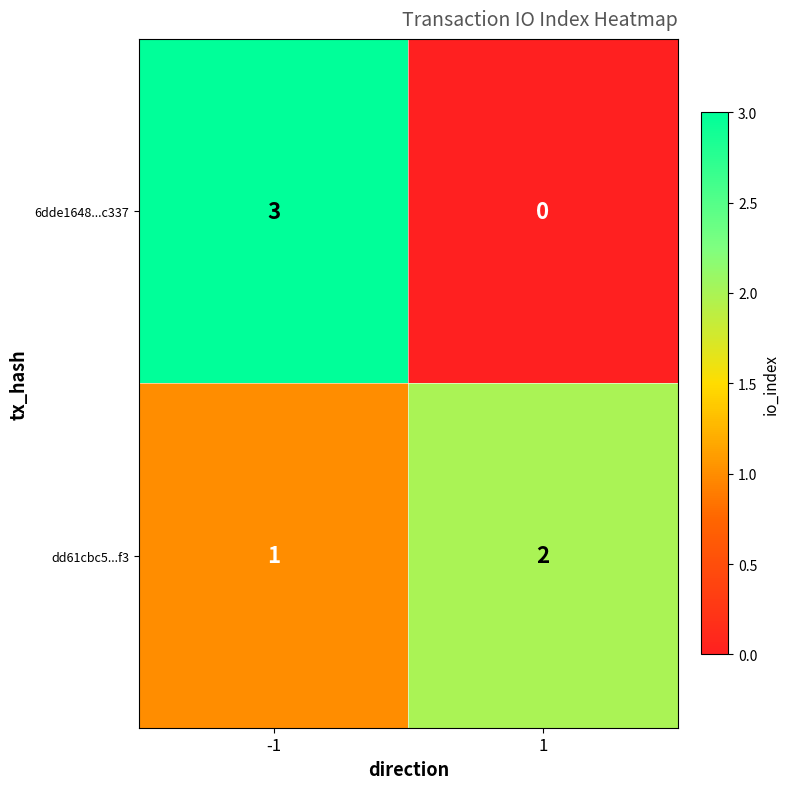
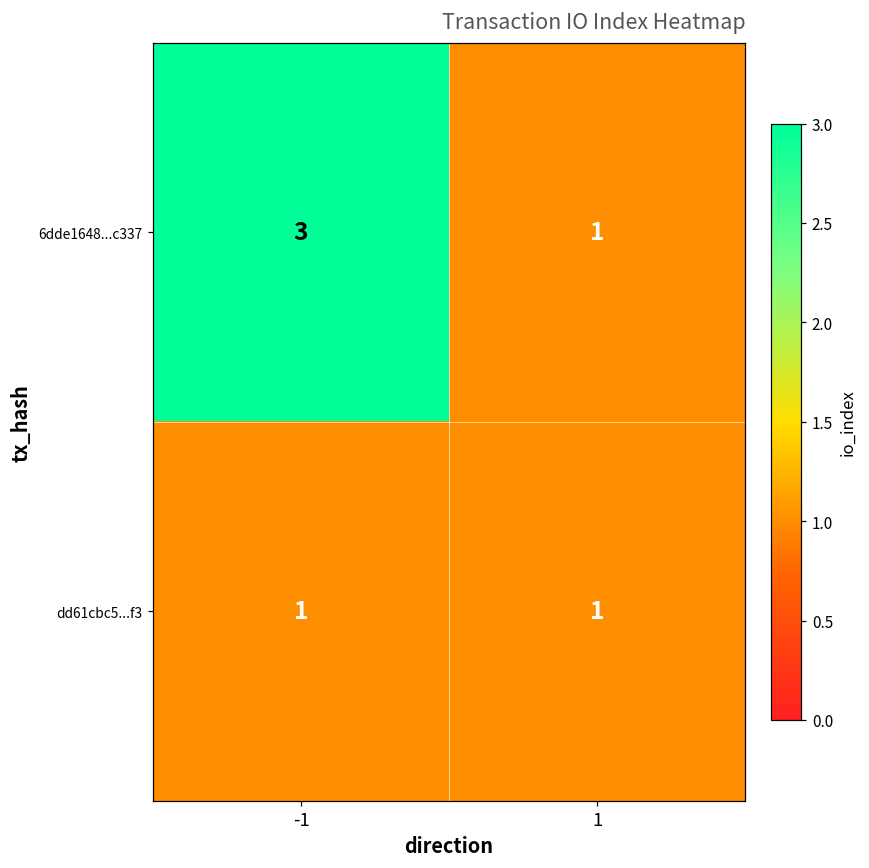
  {
    "6dde1648...c337": {
      "-1": 3,
-     "1": 0
+     "1": 1
    },
    "dd61cbc5...f3": {
      "-1": 1,
-     "1": 2
+     "1": 1
    }
  }
